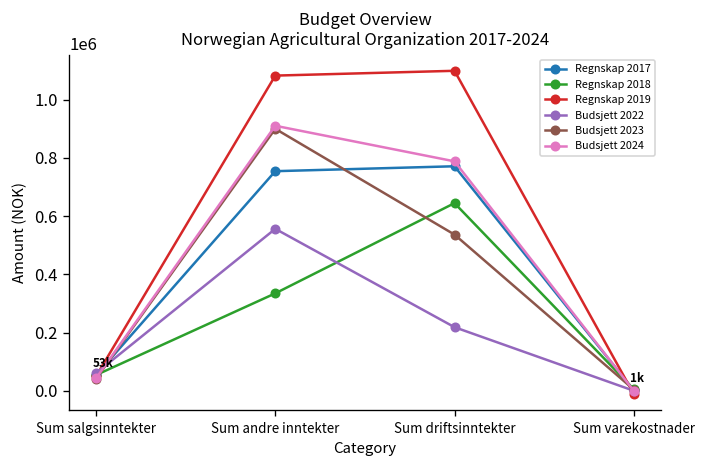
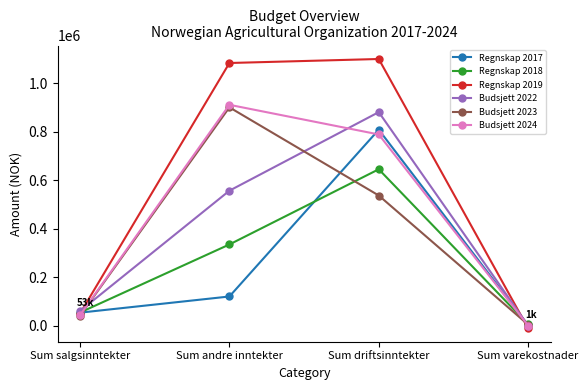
  {
    "Regnskap 2017": {
-     "Sum andre inntekter": 750000,
-     "Sum driftsinntekter": 770000
+     "Sum andre inntekter": 120000,
+     "Sum driftsinntekter": 810000
    },
    "Regnskap 2018": {
      "Sum andre inntekter": 330000,
      "Sum driftsinntekter": 640000
    },
    "Regnskap 2019": {
      "Sum andre inntekter": 1080000,
      "Sum driftsinntekter": 1100000,
      "Sum varekostnader": -10000
    },
    "Budsjett 2022": {
      "Sum andre inntekter": 560000,
-     "Sum driftsinntekter": 220000
+     "Sum driftsinntekter": 880000
    },
    "Budsjett 2023": {
      "Sum driftsinntekter": 540000
    },
    "Budsjett 2024": {
      "Sum driftsinntekter": 790000
    }
  }
